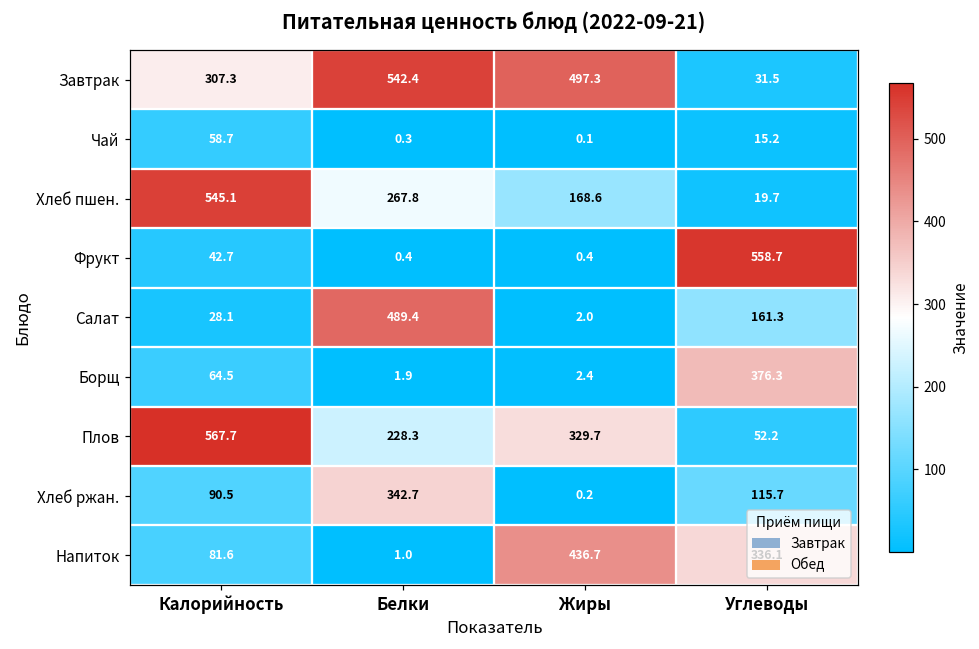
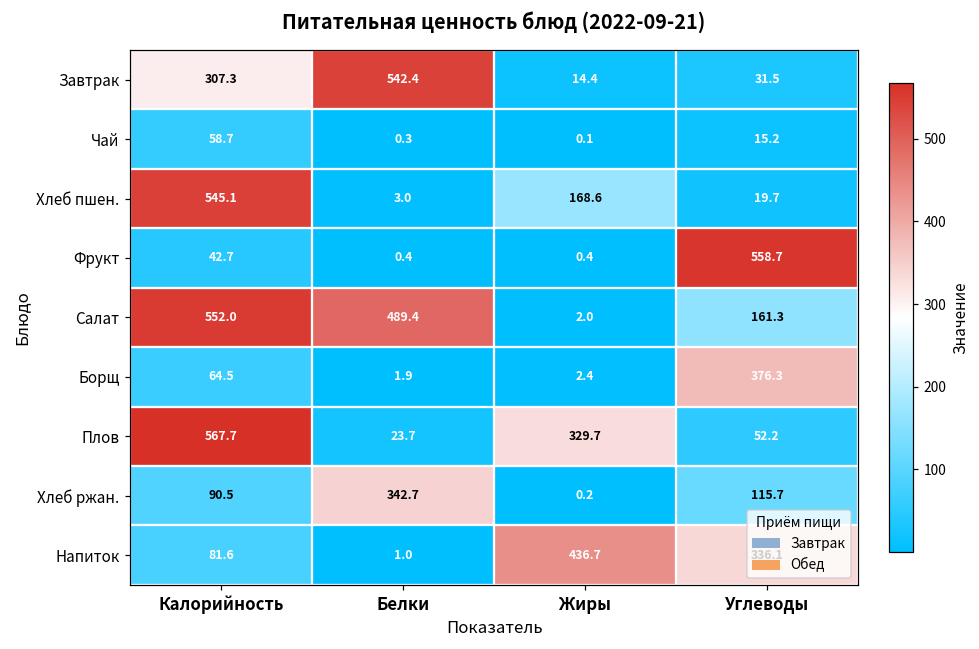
  {
    "Завтрак": {
      "Калорийность": 307.3,
      "Белки": 542.4,
-     "Жиры": 497.3,
+     "Жиры": 14.4,
      "Углеводы": 31.5
    },
    "Чай": {
      "Калорийность": 58.7,
      "Белки": 0.3,
      "Жиры": 0.1,
      "Углеводы": 15.2
    },
    "Хлеб пшен.": {
      "Калорийность": 545.1,
-     "Белки": 267.8,
+     "Белки": 3.0,
      "Жиры": 168.6,
      "Углеводы": 19.7
    },
    "Фрукт": {
      "Калорийность": 42.7,
      "Белки": 0.4,
      "Жиры": 0.4,
      "Углеводы": 558.7
    },
    "Салат": {
-     "Калорийность": 28.1,
+     "Калорийность": 552.0,
      "Белки": 489.4,
      "Жиры": 2.0,
      "Углеводы": 161.3
    },
    "Борщ": {
      "Калорийность": 64.5,
      "Белки": 1.9,
      "Жиры": 2.4,
      "Углеводы": 376.3
    },
    "Плов": {
      "Калорийность": 567.7,
-     "Белки": 228.3,
+     "Белки": 23.7,
      "Жиры": 329.7,
      "Углеводы": 52.2
    },
    "Хлеб ржан.": {
      "Калорийность": 90.5,
      "Белки": 342.7,
      "Жиры": 0.2,
      "Углеводы": 115.7
    },
    "Напиток": {
      "Калорийность": 81.6,
      "Белки": 1.0,
      "Жиры": 436.7
    }
  }
